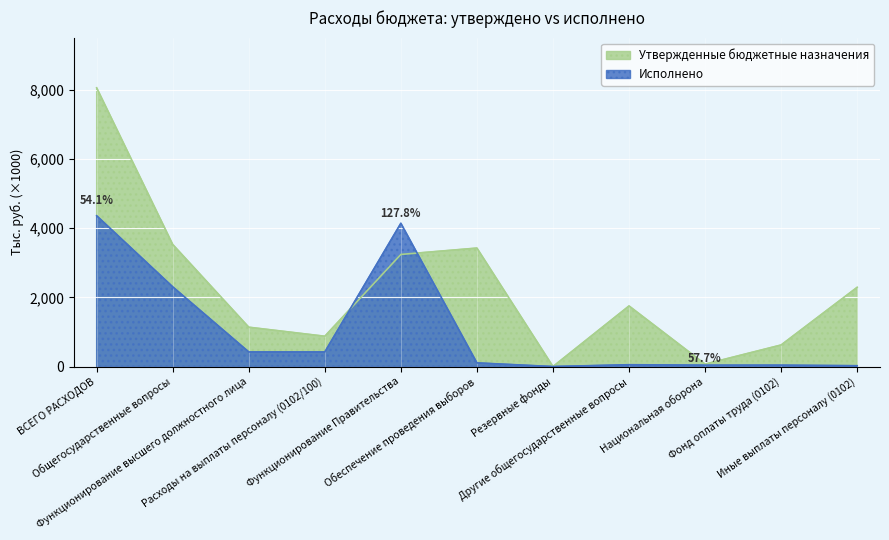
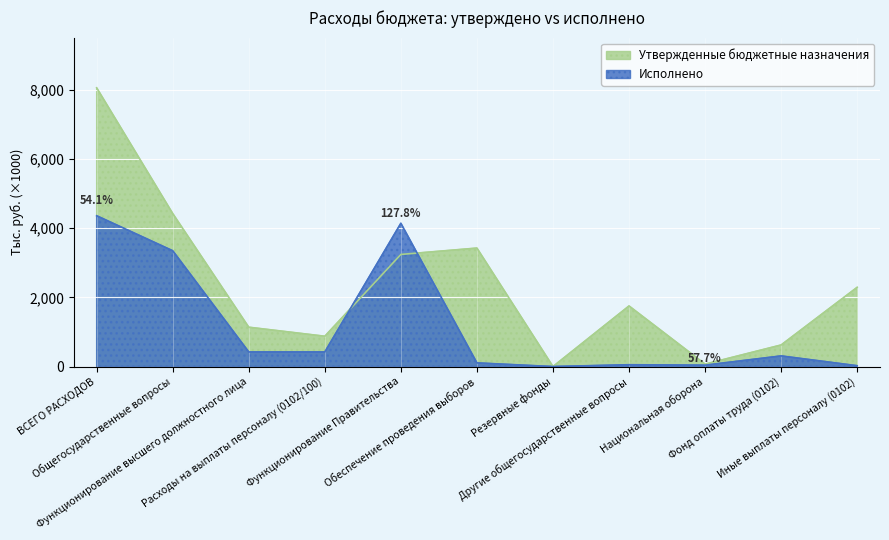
  {
    "Утвержденные бюджетные назначения": {
      "ВСЕГО РАСХОДОВ": "8,100",
-     "Общегосударственные вопросы": "3,500",
+     "Общегосударственные вопросы": "4,400",
      "Функционирование высшего должностного лица": "1,100",
      "Расходы на выплаты персоналу (0102/100)": "900",
      "Функционирование Правительства": "3,200",
      "Обеспечение проведения выборов": "3,400",
      "Другие общегосударственные вопросы": "1,800",
      "Фонд оплаты труда (0102)": "600",
      "Иные выплаты персоналу (0102)": "2,300"
    },
    "Исполнено": {
-     "Общегосударственные вопросы": "2,300",
+     "Общегосударственные вопросы": "3,400",
      "Функционирование высшего должностного лица": "400",
      "Расходы на выплаты персоналу (0102/100)": "400",
      "Обеспечение проведения выборов": "100",
      "Другие общегосударственные вопросы": "100",
-     "Фонд оплаты труда (0102)": "0",
+     "Фонд оплаты труда (0102)": "300",
      "Иные выплаты персоналу (0102)": "0"
    }
  }
